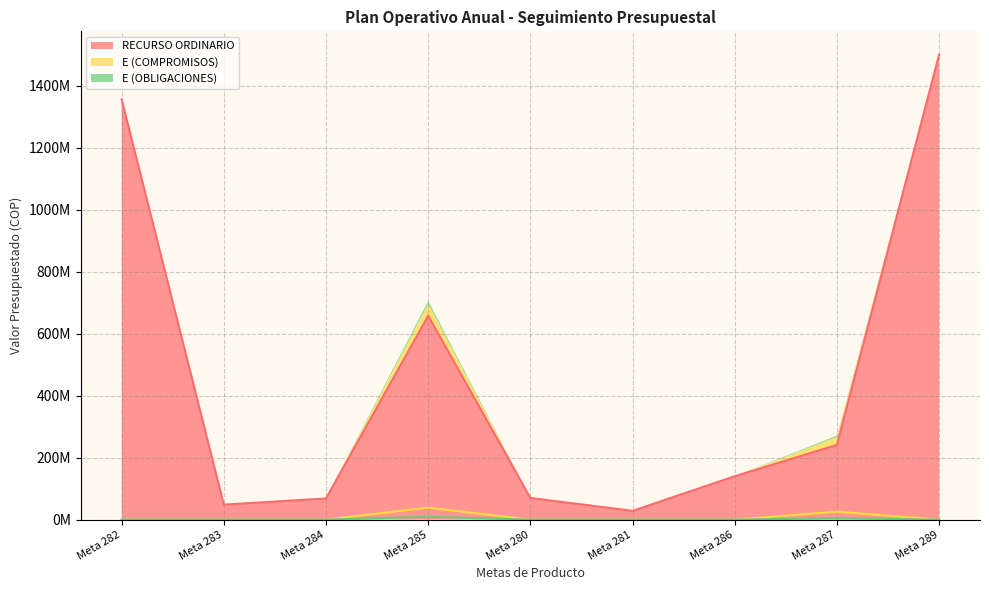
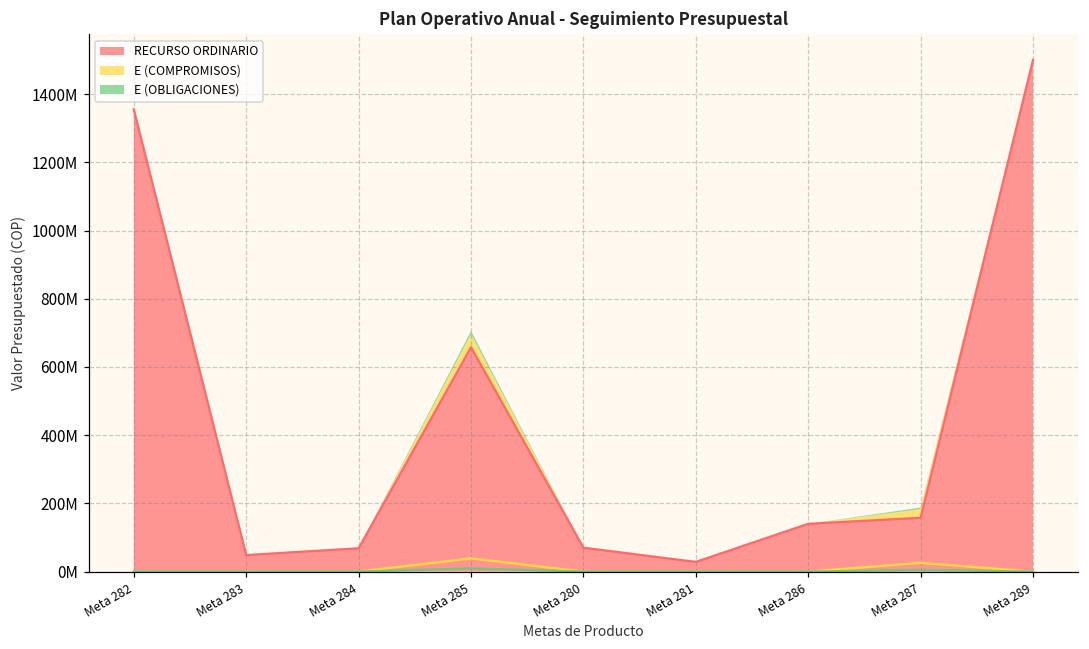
  {
    "RECURSO ORDINARIO": {
      "Meta 285": 660000000,
-     "Meta 287": 240000000
+     "Meta 287": 160000000
    }
  }
